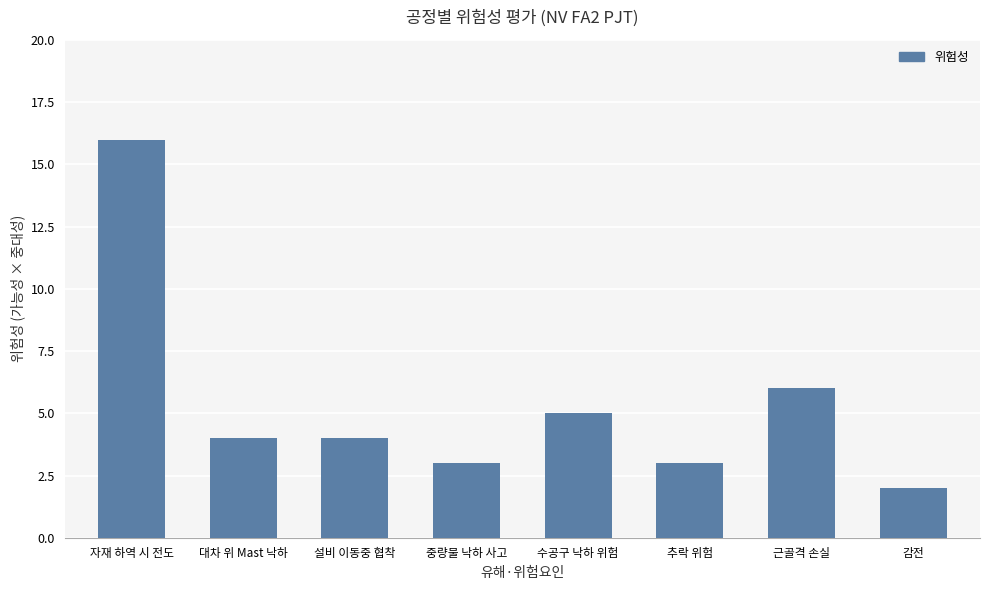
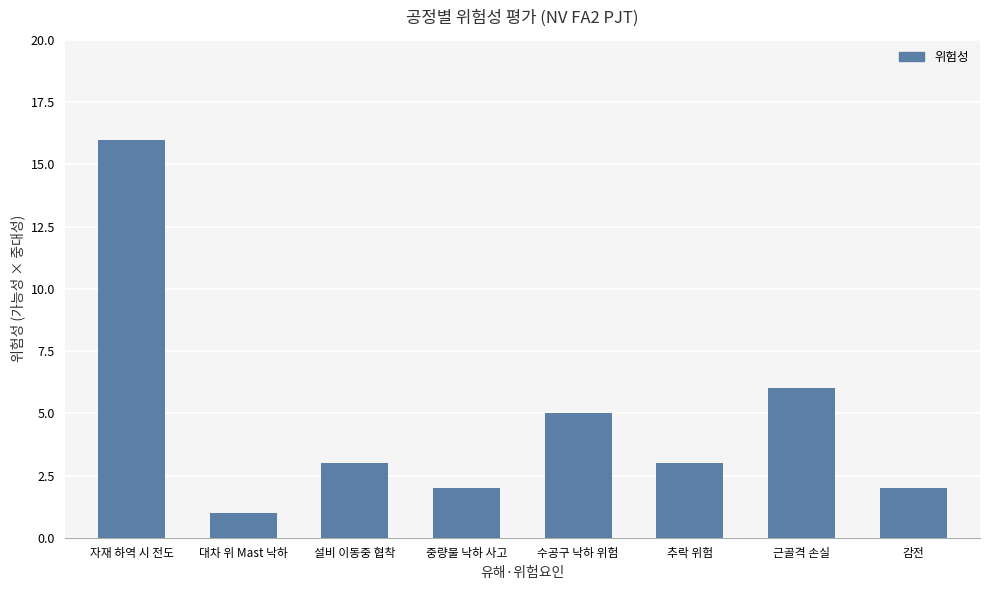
  {
    "자재 하역 시 전도": 16,
-   "대차 위 Mast 낙하": 4,
-   "설비 이동중 협착": 4,
-   "중량물 낙하 사고": 3,
+   "대차 위 Mast 낙하": 1,
+   "설비 이동중 협착": 3,
+   "중량물 낙하 사고": 2,
    "수공구 낙하 위험": 5,
    "추락 위험": 3,
    "근골격 손실": 6,
    "감전": 2
  }
